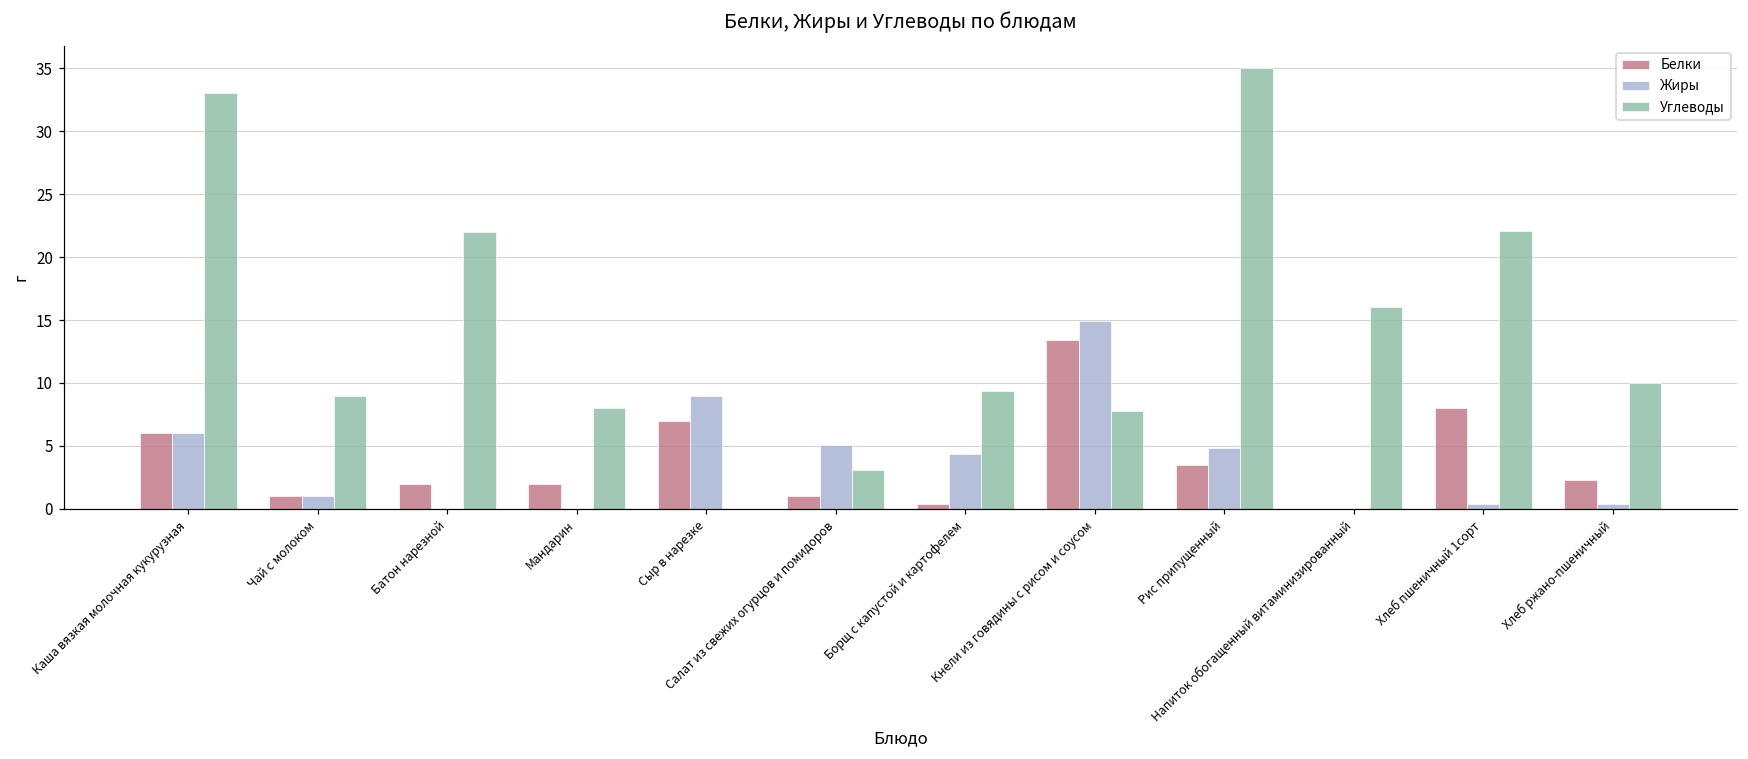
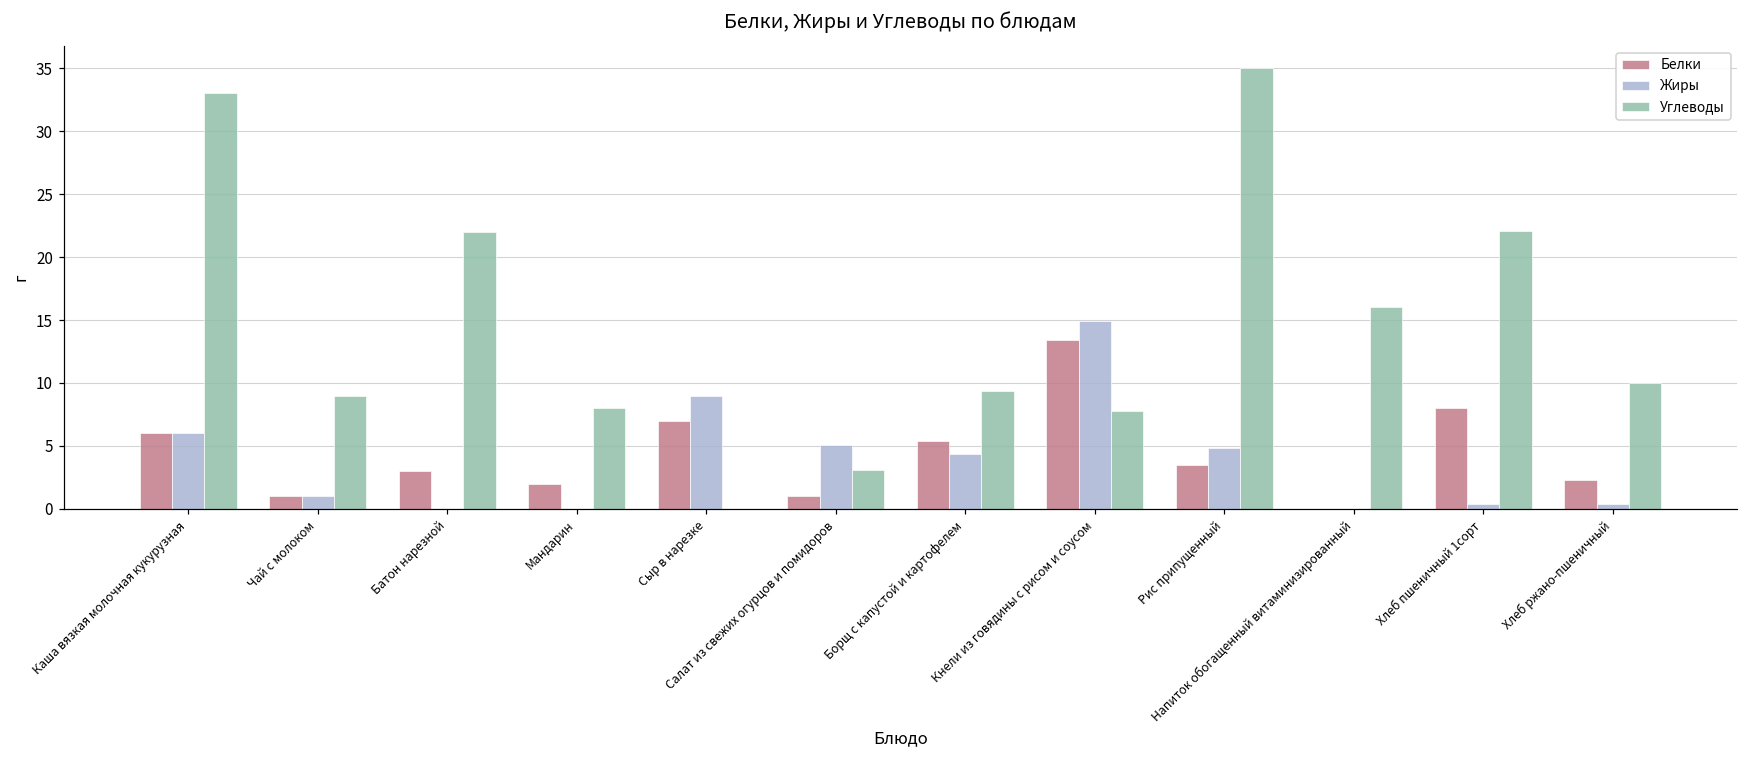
  {
    "Белки": {
      "Каша вязкая молочная кукурузная": 6.0,
      "Чай с молоком": 1.0,
-     "Батон нарезной": 2,
+     "Батон нарезной": 3,
      "Мандарин": 2.0,
      "Сыр в нарезке": 7.0,
      "Салат из свежих огурцов и помидоров": 1.0,
-     "Борщ с капустой и картофелем": 0.4,
+     "Борщ с капустой и картофелем": 5.4,
      "Кнели из говядины с рисом и соусом": 13.4,
      "Рис припущенный": 3.5,
      "Напиток обогащенный витаминизированный": 0.0,
      "Хлеб пшеничный 1сорт": 8.0,
      "Хлеб ржано-пшеничный": 2.3
    }
  }
